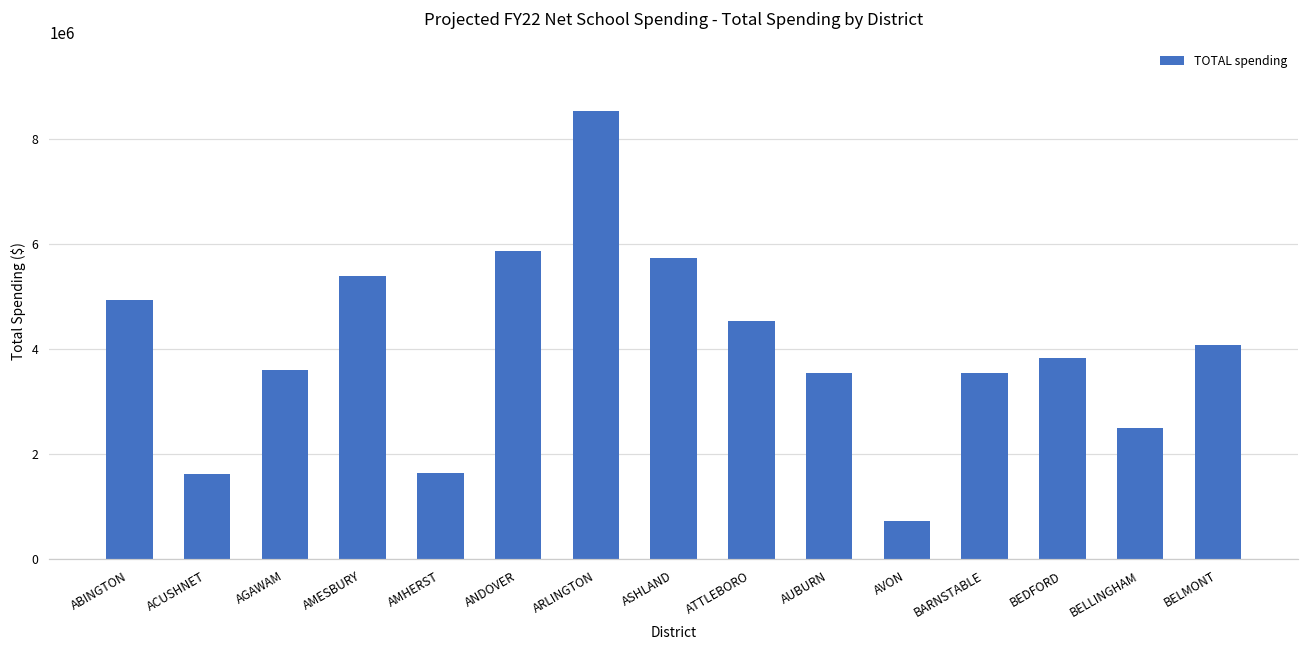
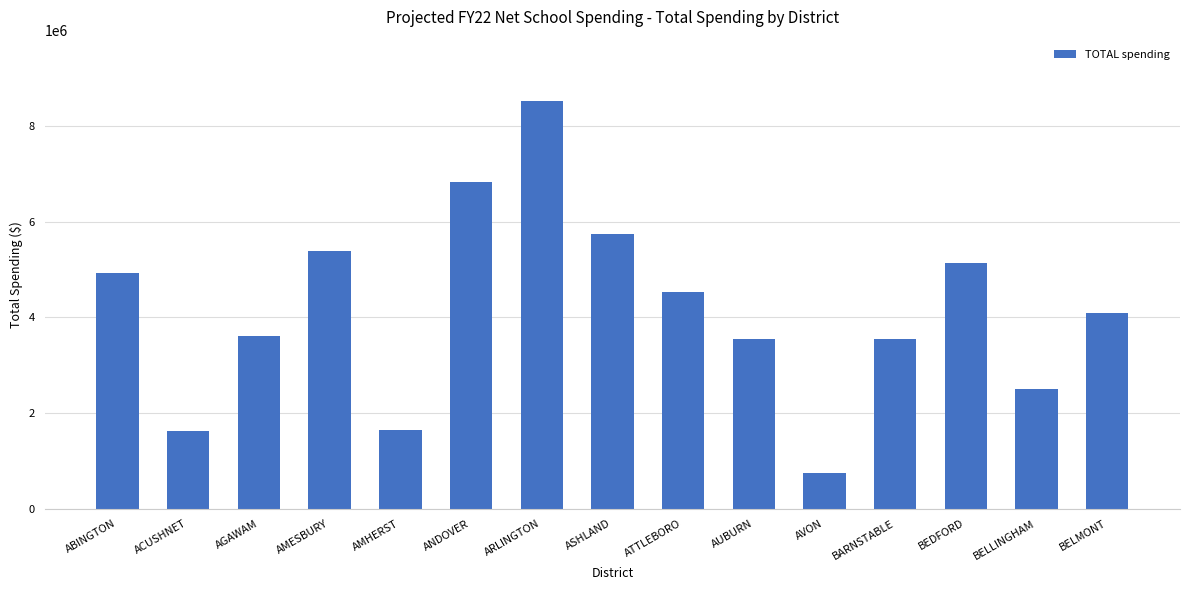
  {
    "ABINGTON": 4900000,
    "ACUSHNET": 1600000,
    "AGAWAM": 3600000,
    "AMESBURY": 5400000,
    "AMHERST": 1600000,
-   "ANDOVER": 5900000,
+   "ANDOVER": 6800000,
    "ARLINGTON": 8500000,
    "ASHLAND": 5700000,
    "ATTLEBORO": 4500000,
    "AUBURN": 3500000,
    "AVON": 700000,
    "BARNSTABLE": 3500000,
-   "BEDFORD": 3800000,
+   "BEDFORD": 5100000,
    "BELLINGHAM": 2500000,
    "BELMONT": 4100000
  }
